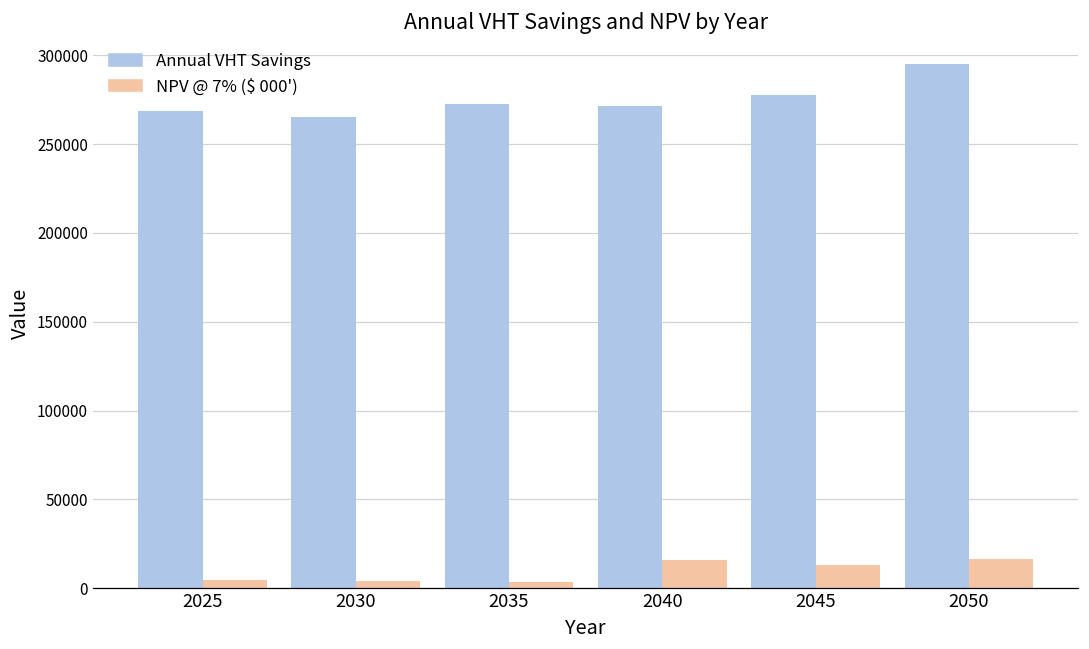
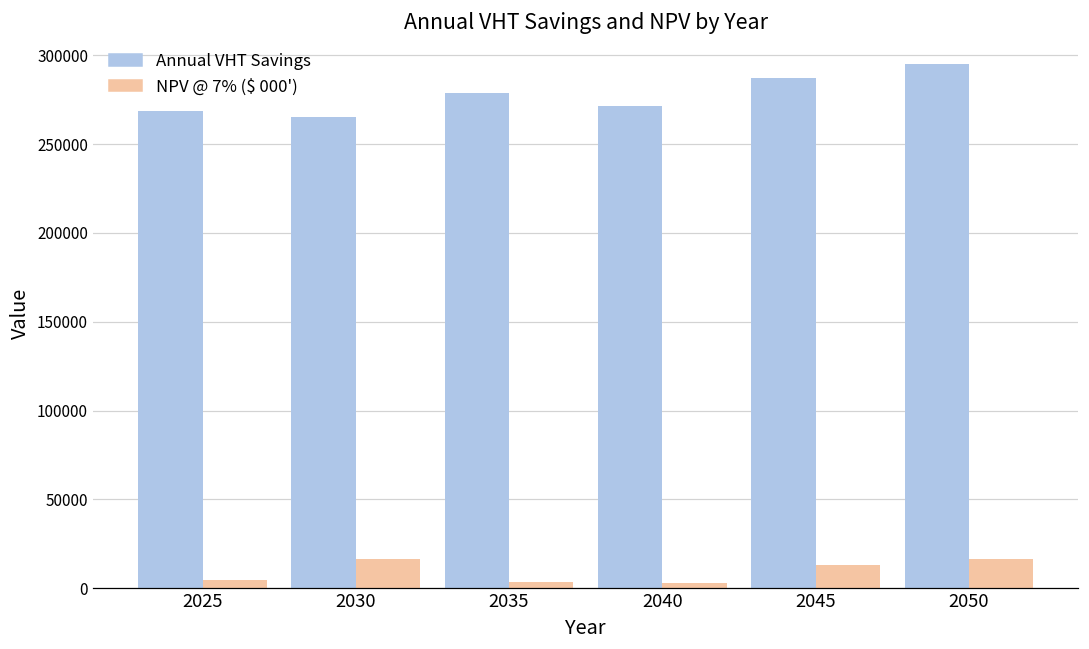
  {
    "Annual VHT Savings": {
      "2025": 268000,
      "2030": 266000,
-     "2035": 273000,
+     "2035": 279000,
      "2040": 271000,
-     "2045": 278000,
+     "2045": 288000,
      "2050": 295000
    },
    "NPV @ 7% ($ 000')": {
      "2025": 5000,
-     "2030": 4000,
+     "2030": 16000,
      "2035": 3000,
-     "2040": 16000,
+     "2040": 3000,
      "2045": 13000,
      "2050": 16000
    }
  }
